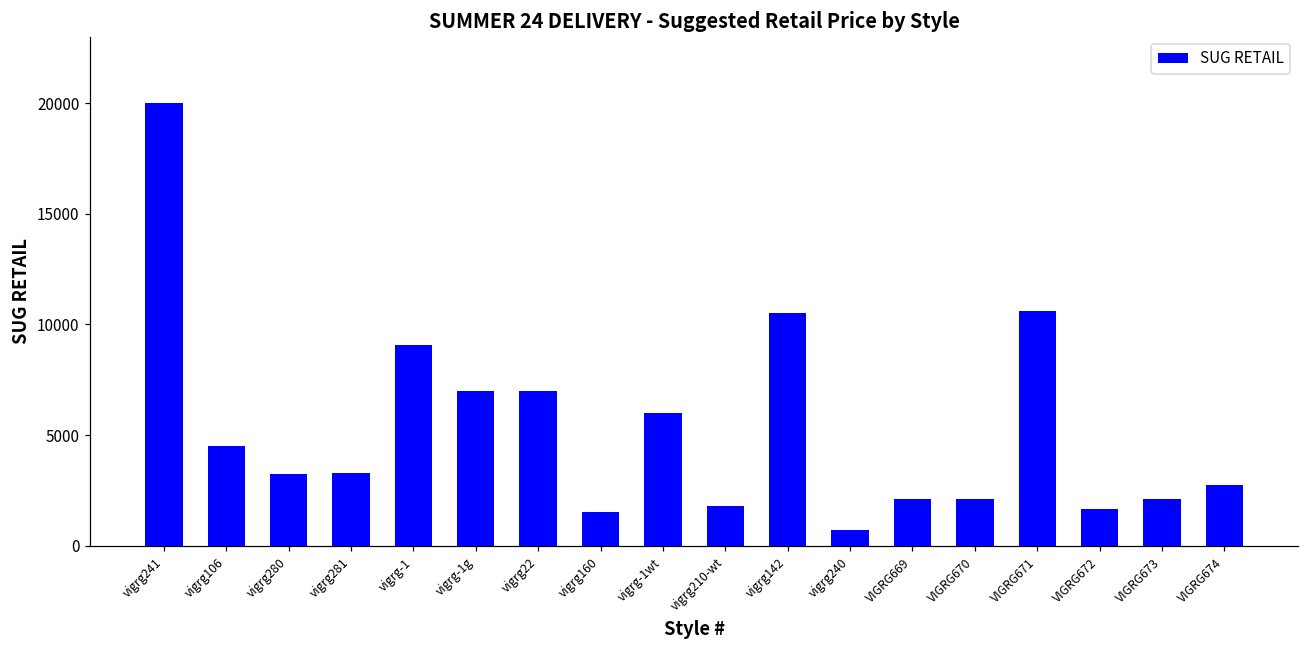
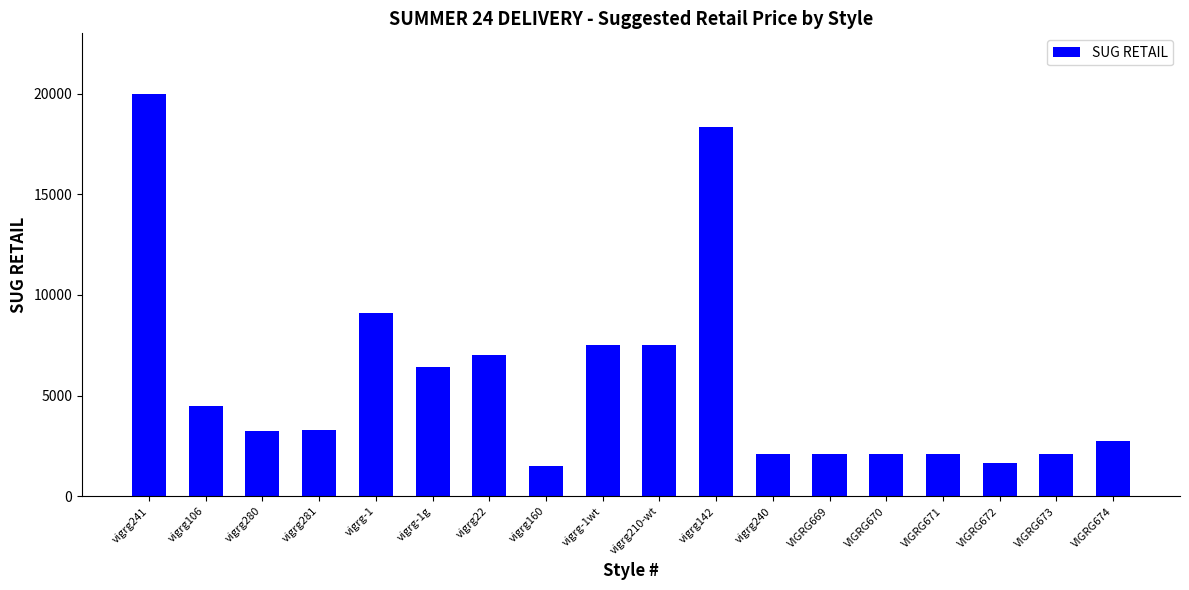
  {
    "vigrg241": 20000,
    "vigrg106": 4500,
    "vigrg280": 3300,
    "vigrg281": 3300,
    "vigrg-1": 9100,
-   "vigrg-1g": 7000,
+   "vigrg-1g": 6400,
    "vigrg22": 7000,
    "vigrg160": 1500,
-   "vigrg-1wt": 6000,
-   "vigrg210-wt": 1800,
-   "vigrg142": 10500,
-   "vigrg240": 700,
+   "vigrg-1wt": 7500,
+   "vigrg210-wt": 7500,
+   "vigrg142": 18300,
+   "vigrg240": 2100,
    "VIGRG669": 2100,
    "VIGRG670": 2100,
-   "VIGRG671": 10600,
+   "VIGRG671": 2100,
    "VIGRG672": 1700,
    "VIGRG673": 2100,
    "VIGRG674": 2700
  }
